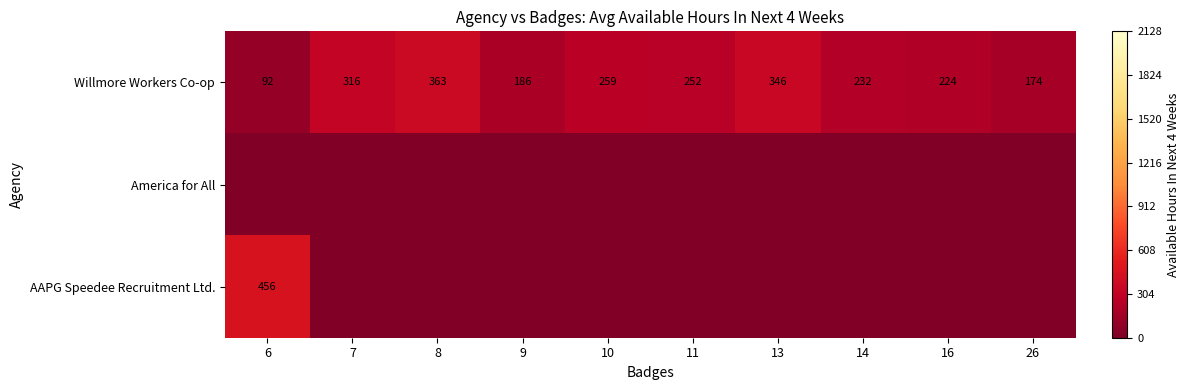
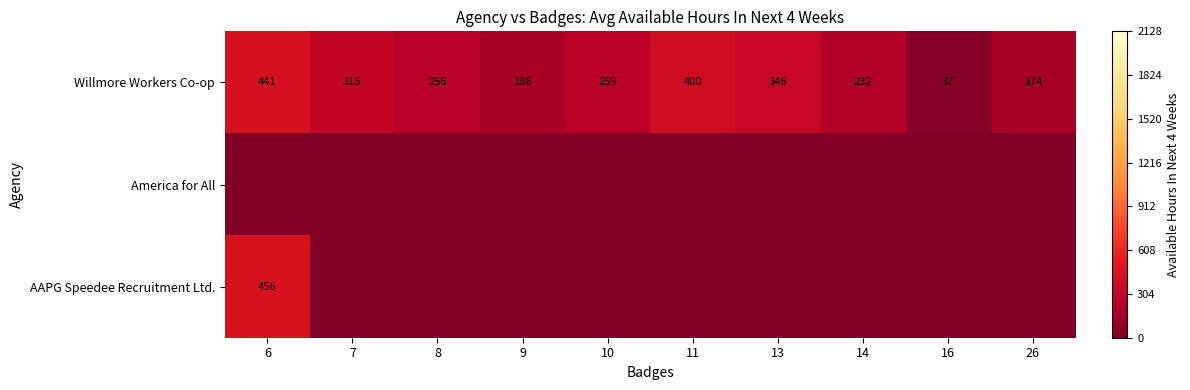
  {
    "Willmore Workers Co-op": {
-     "6": 92,
+     "6": 441,
      "7": 316,
-     "8": 363,
+     "8": 256,
      "9": 186,
      "10": 259,
-     "11": 252,
+     "11": 400,
      "13": 346,
      "14": 232,
-     "16": 224,
+     "16": 37,
      "26": 174
    },
    "AAPG Speedee Recruitment Ltd.": {
      "6": 456
    }
  }
